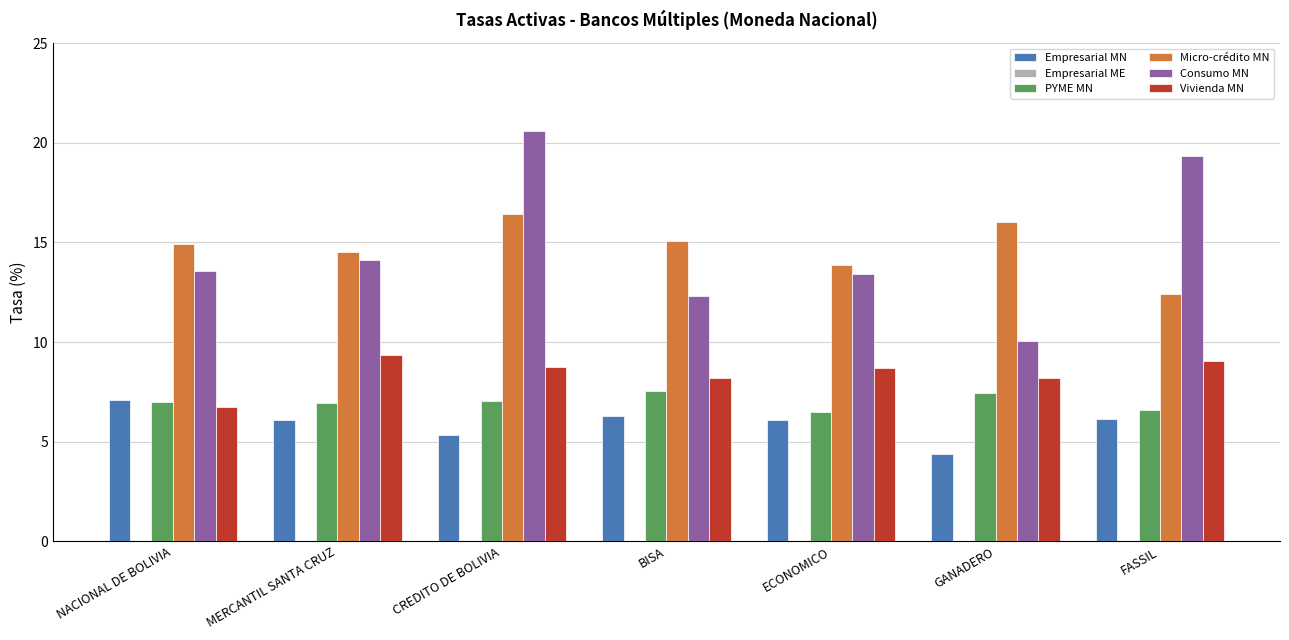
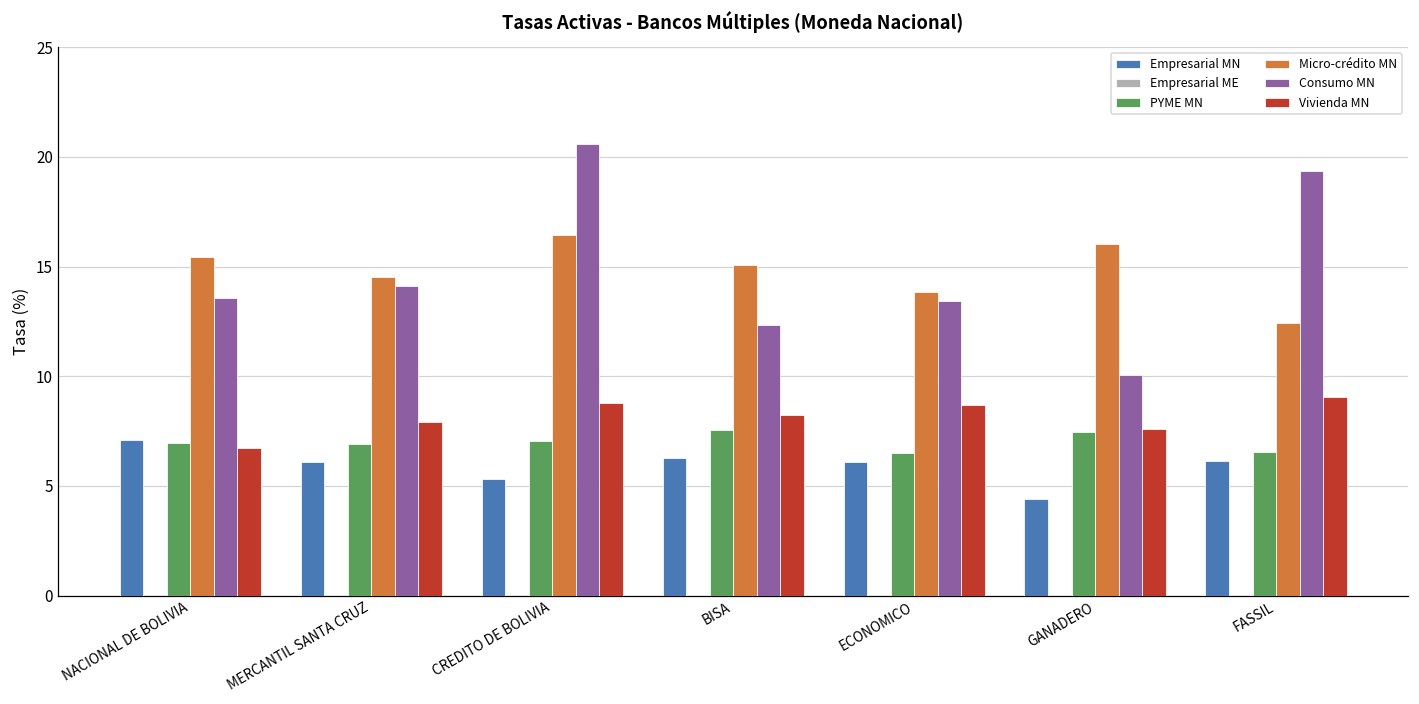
  {
    "Empresarial MN": {
      "NACIONAL DE BOLIVIA": 7.1,
      "MERCANTIL SANTA CRUZ": 6.1,
      "CREDITO DE BOLIVIA": 5.3,
      "BISA": 6.3,
      "ECONOMICO": 6.1,
      "GANADERO": 4.4,
      "FASSIL": 6.1
    },
    "Empresarial ME": {
      "NACIONAL DE BOLIVIA": 0.0,
      "MERCANTIL SANTA CRUZ": 0.0,
      "CREDITO DE BOLIVIA": 0.0,
      "BISA": 0.0,
      "ECONOMICO": 0.0,
      "GANADERO": 0.0,
      "FASSIL": 0.0
    },
    "PYME MN": {
      "NACIONAL DE BOLIVIA": 7.0,
      "MERCANTIL SANTA CRUZ": 6.9,
      "CREDITO DE BOLIVIA": 7.0,
      "BISA": 7.5,
      "ECONOMICO": 6.5,
      "GANADERO": 7.4,
      "FASSIL": 6.6
    },
    "Micro-crédito MN": {
-     "NACIONAL DE BOLIVIA": 14.9,
+     "NACIONAL DE BOLIVIA": 15.4,
      "MERCANTIL SANTA CRUZ": 14.5,
      "CREDITO DE BOLIVIA": 16.4,
      "BISA": 15.1,
      "ECONOMICO": 13.8,
      "GANADERO": 16.0,
      "FASSIL": 12.4
    },
    "Consumo MN": {
      "NACIONAL DE BOLIVIA": 13.6,
      "MERCANTIL SANTA CRUZ": 14.1,
      "CREDITO DE BOLIVIA": 20.6,
      "BISA": 12.3,
      "ECONOMICO": 13.4,
      "GANADERO": 10.1,
      "FASSIL": 19.3
    },
    "Vivienda MN": {
      "NACIONAL DE BOLIVIA": 6.7,
-     "MERCANTIL SANTA CRUZ": 9.3,
+     "MERCANTIL SANTA CRUZ": 7.9,
      "CREDITO DE BOLIVIA": 8.8,
      "BISA": 8.2,
      "ECONOMICO": 8.7,
-     "GANADERO": 8.2,
+     "GANADERO": 7.6,
      "FASSIL": 9.0
    }
  }
